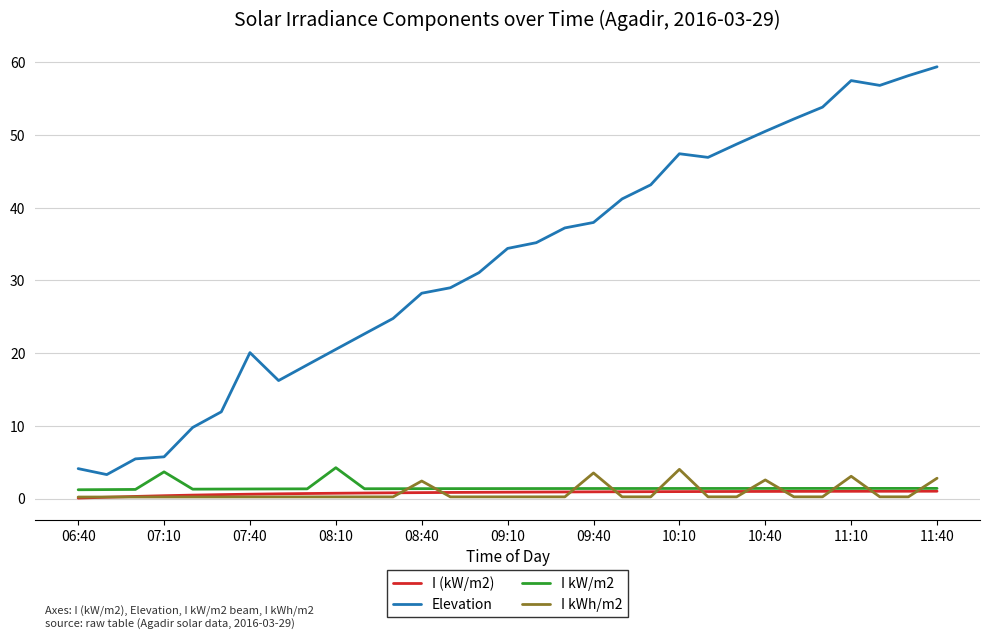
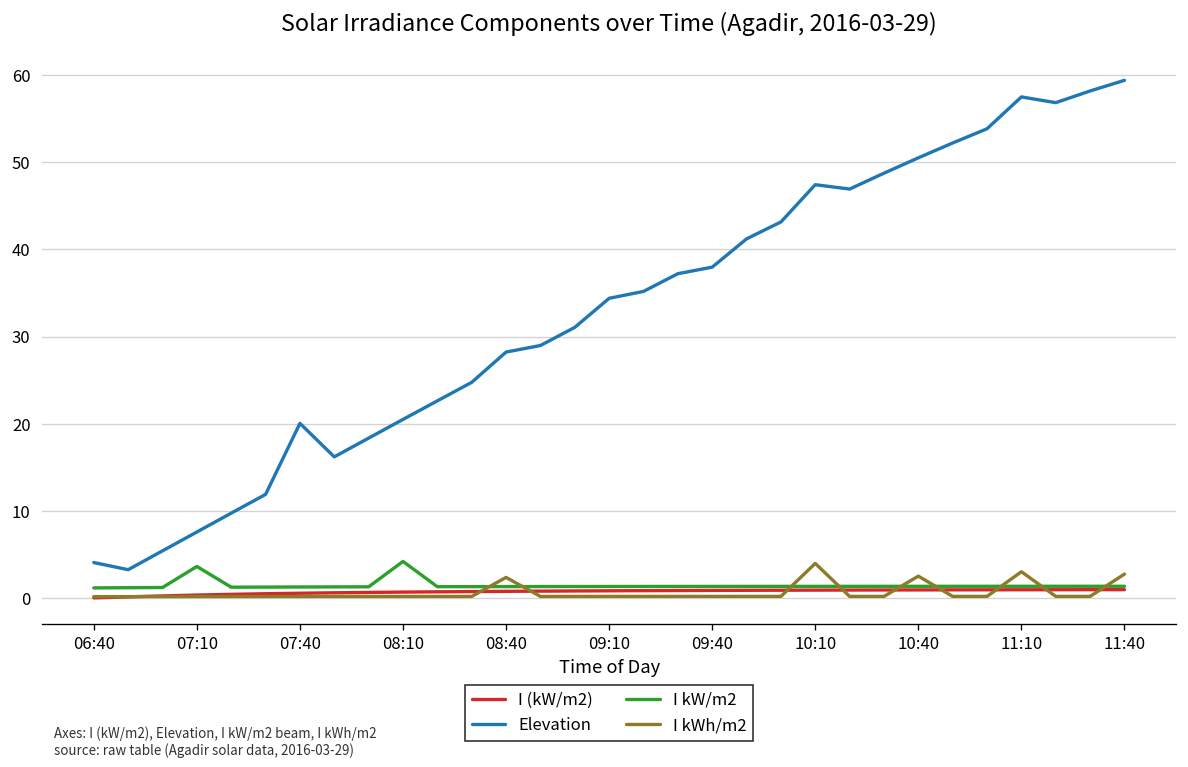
  {
    "I (kW/m2)": {
      "07:40": 1,
      "08:10": 1,
      "08:40": 1,
      "09:10": 1,
      "09:40": 1,
      "10:10": 1,
      "10:40": 1,
      "11:10": 1,
      "11:40": 1
    },
    "Elevation": {
      "06:40": 4,
-     "07:10": 6,
+     "07:10": 8,
      "07:40": 20,
      "08:10": 21,
      "08:40": 28,
      "09:10": 34,
      "09:40": 38,
      "10:10": 47,
      "10:40": 50,
      "11:10": 57,
      "11:40": 59
    },
    "I kW/m2": {
      "06:40": 1,
      "07:10": 4,
      "07:40": 1,
      "08:10": 4,
      "08:40": 1,
      "09:10": 1,
      "09:40": 1,
      "10:10": 1,
      "10:40": 1,
      "11:10": 1,
      "11:40": 1
    },
    "I kWh/m2": {
      "07:40": 0,
      "08:10": 0,
      "08:40": 2,
      "09:10": 0,
-     "09:40": 4,
+     "09:40": 0,
      "10:10": 4,
      "10:40": 3,
      "11:10": 3,
      "11:40": 3
    }
  }
